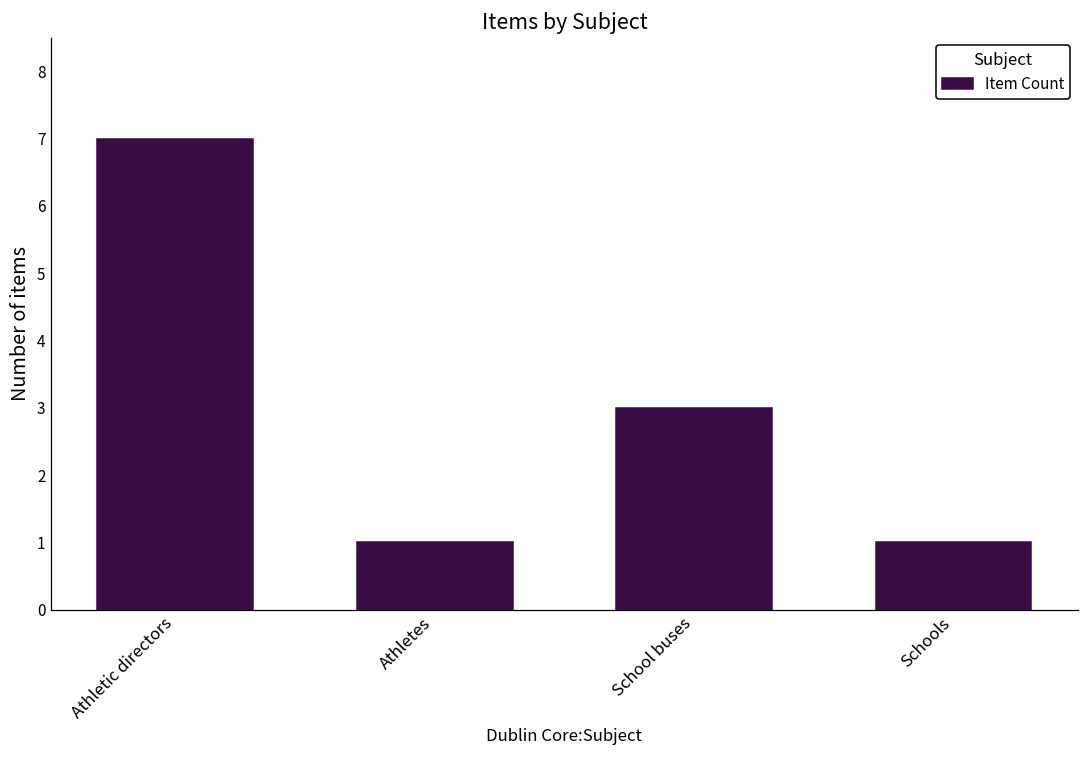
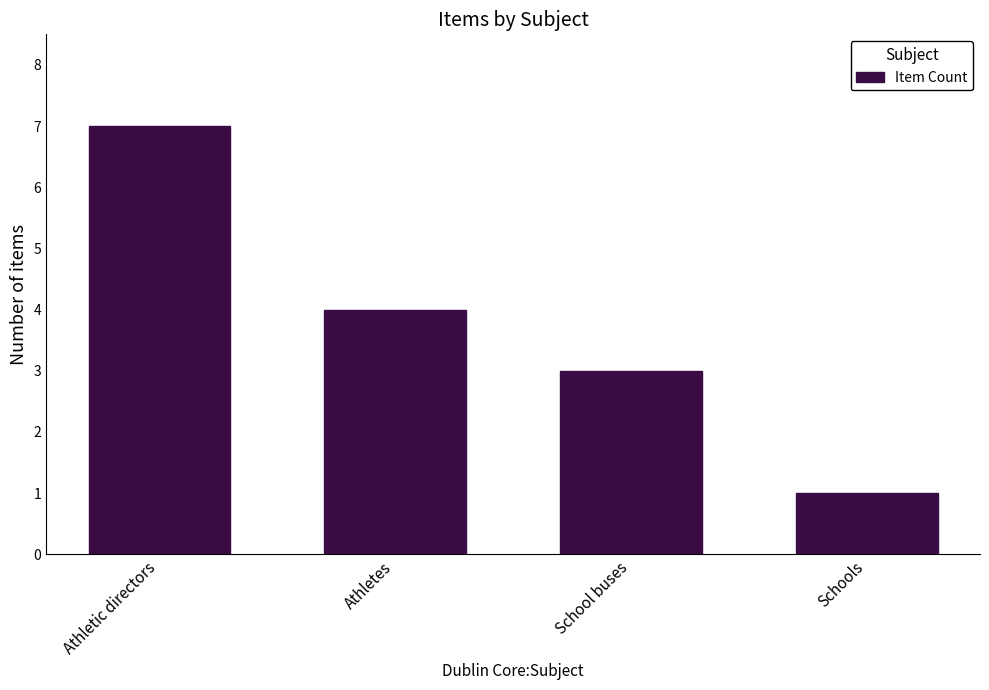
  {
    "Athletic directors": 7,
-   "Athletes": 1,
+   "Athletes": 4,
    "School buses": 3,
    "Schools": 1
  }
